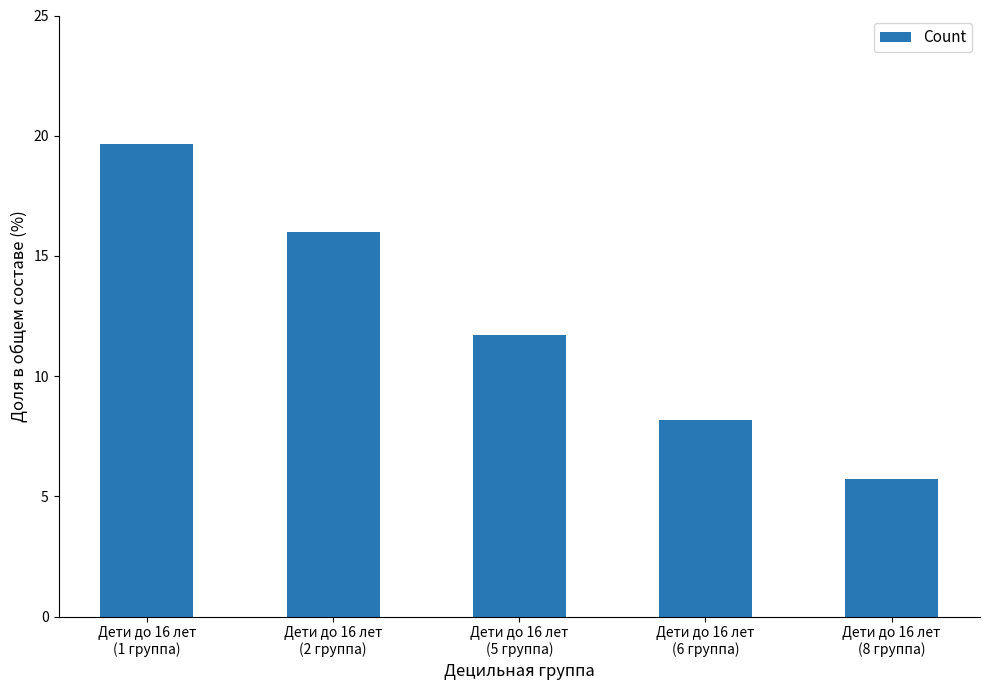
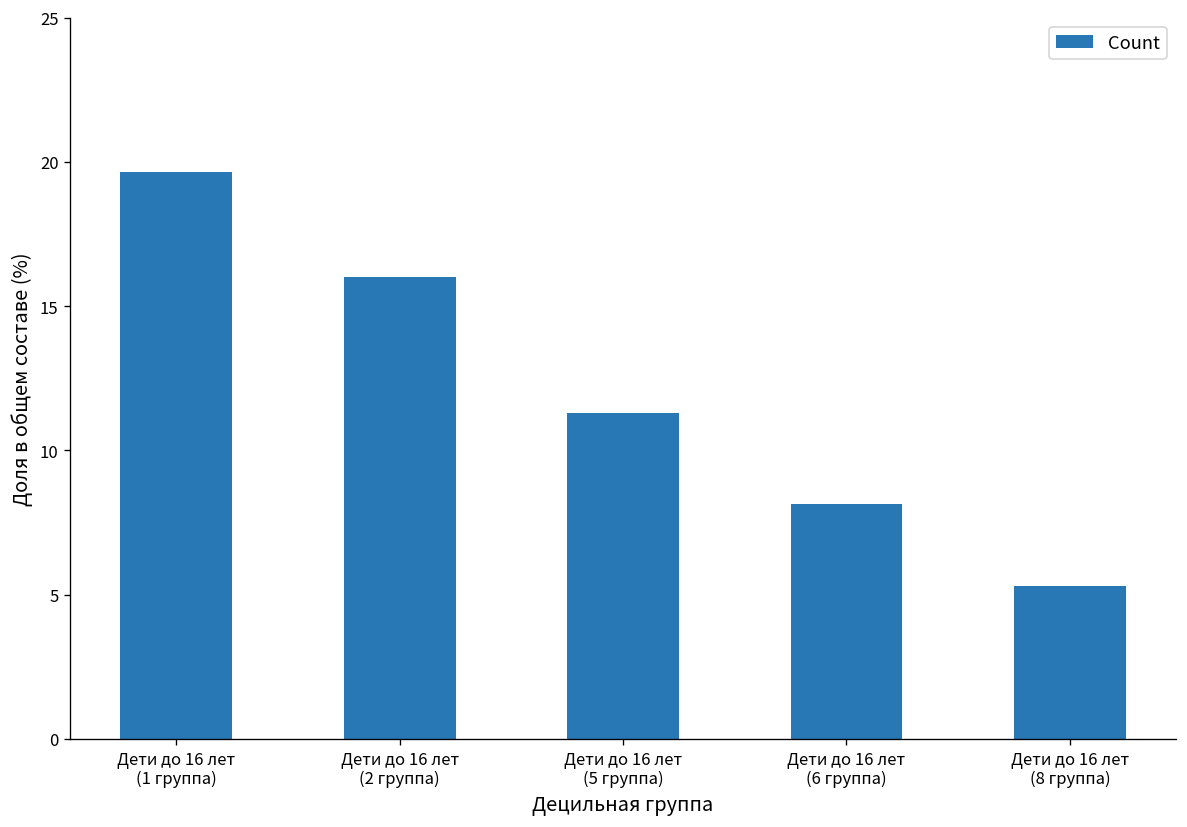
  {
    "Дети до 16 лет (1 группа)": 19.6,
    "Дети до 16 лет (2 группа)": 16.0,
-   "Дети до 16 лет (5 группа)": 11.7,
+   "Дети до 16 лет (5 группа)": 11.3,
    "Дети до 16 лет (6 группа)": 8.2,
-   "Дети до 16 лет (8 группа)": 5.7
+   "Дети до 16 лет (8 группа)": 5.3
  }
